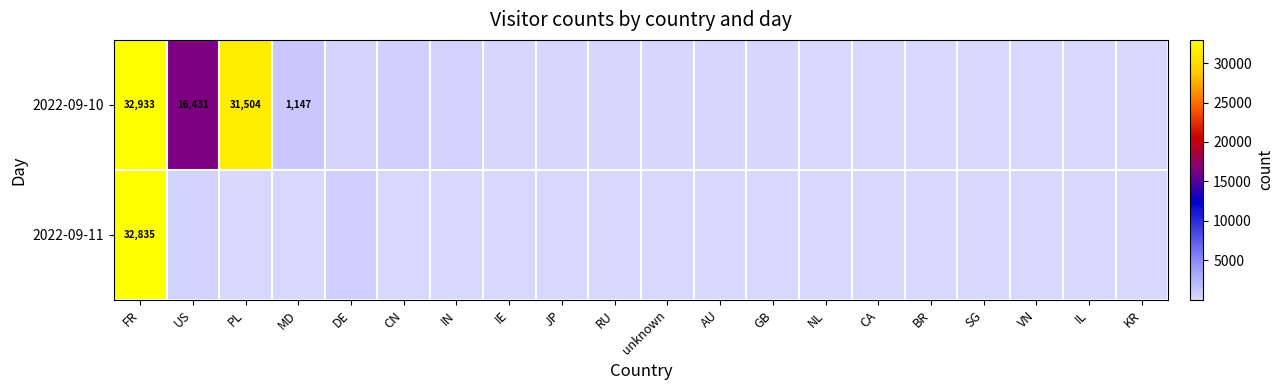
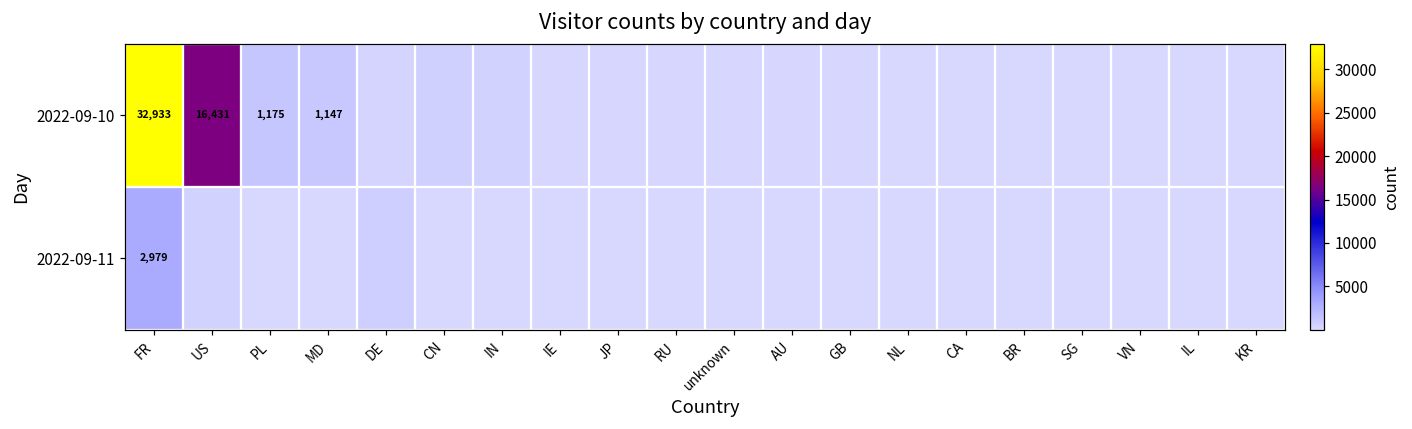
  {
    "2022-09-10": {
      "FR": "32,933",
      "US": "16,431",
-     "PL": "31,504",
+     "PL": "1,175",
      "MD": "1,147"
    },
    "2022-09-11": {
-     "FR": "32,835"
+     "FR": "2,979"
    }
  }
